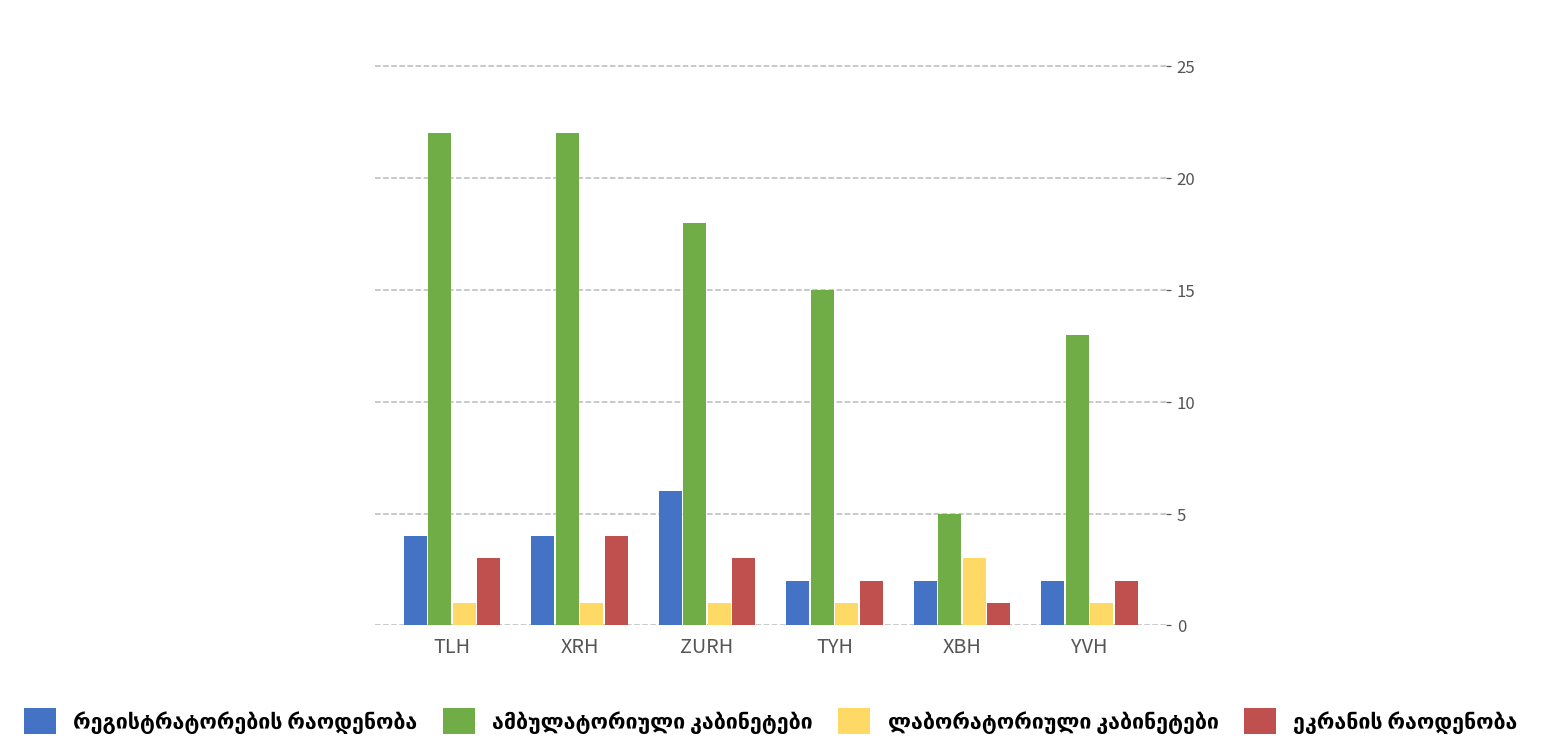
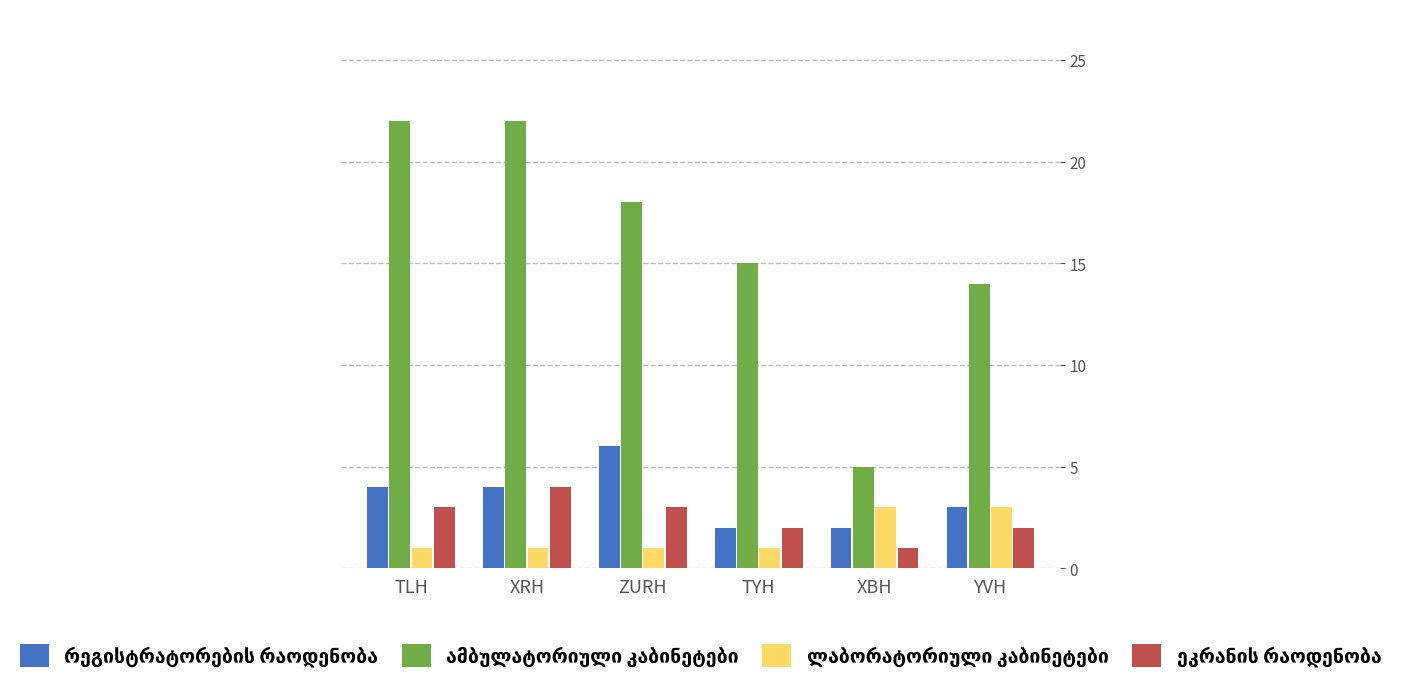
  {
    "რეგისტრატორების რაოდენობა": {
      "TLH": 4,
      "XRH": 4,
      "ZURH": 6,
      "TYH": 2,
      "XBH": 2,
-     "YVH": 2
+     "YVH": 3
    },
    "ამბულატორიული კაბინეტები": {
      "TLH": 22,
      "XRH": 22,
      "ZURH": 18,
      "TYH": 15,
      "XBH": 5,
-     "YVH": 13
+     "YVH": 14
    },
    "ლაბორატორიული კაბინეტები": {
      "TLH": 1,
      "XRH": 1,
      "ZURH": 1,
      "TYH": 1,
      "XBH": 3,
-     "YVH": 1
+     "YVH": 3
    },
    "ეკრანის რაოდენობა": {
      "TLH": 3,
      "XRH": 4,
      "ZURH": 3,
      "TYH": 2,
      "XBH": 1,
      "YVH": 2
    }
  }
